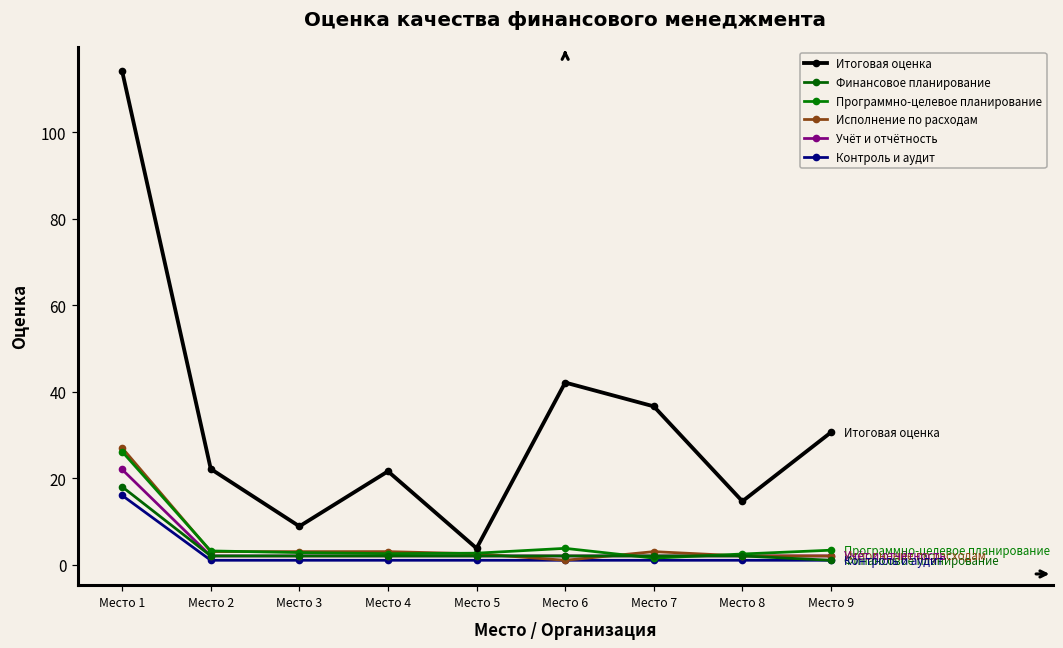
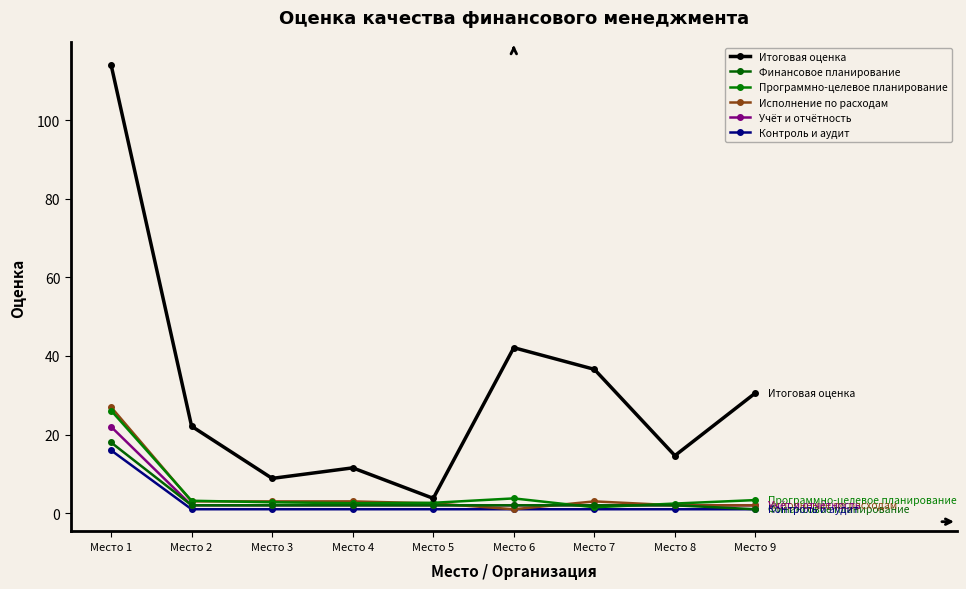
  {
    "Итоговая оценка": {
      "Место 1": 114,
      "Место 2": 22,
      "Место 3": 9,
-     "Место 4": 22,
+     "Место 4": 12,
      "Место 5": 4,
      "Место 6": 42,
      "Место 7": 37,
      "Место 8": 15,
      "Место 9": 31
    },
    "Исполнение по расходам": {
      "Место 1": 27,
      "Место 7": 3
    },
    "Учёт и отчётность": {
      "Место 1": 22
    },
    "Контроль и аудит": {
      "Место 1": 16,
      "Место 2": 1,
      "Место 3": 1,
      "Место 4": 1,
      "Место 5": 1,
      "Место 8": 1
    }
  }
